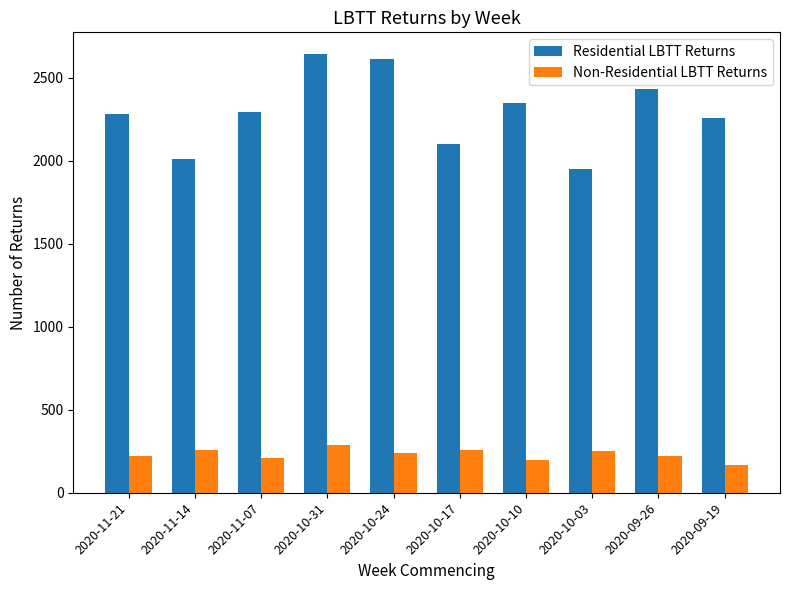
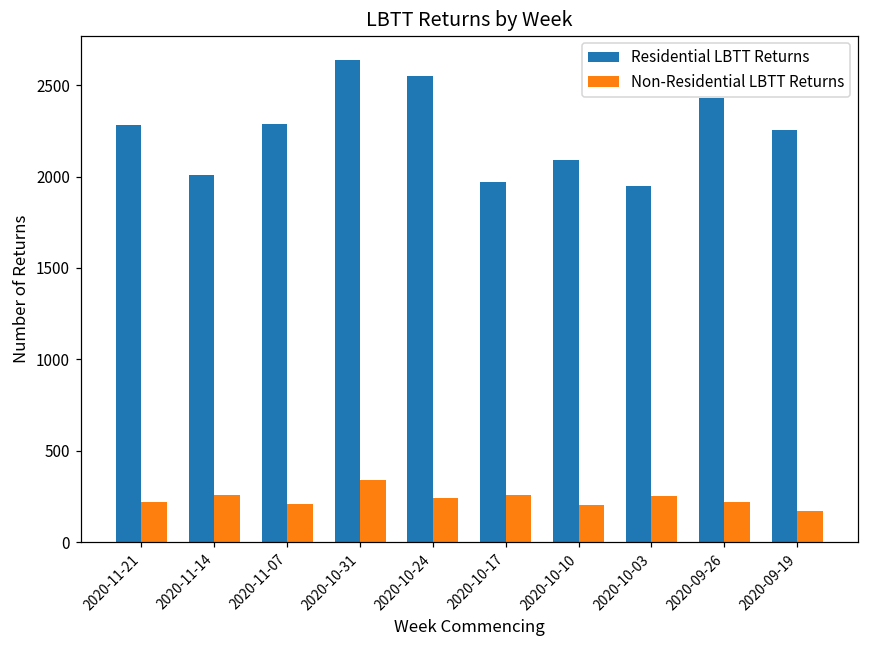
  {
    "Residential LBTT Returns": {
      "2020-11-21": 2280,
      "2020-11-14": 2010,
      "2020-11-07": 2290,
      "2020-10-31": 2640,
-     "2020-10-24": 2610,
-     "2020-10-17": 2100,
-     "2020-10-10": 2350,
+     "2020-10-24": 2550,
+     "2020-10-17": 1970,
+     "2020-10-10": 2090,
      "2020-10-03": 1950,
      "2020-09-26": 2430,
      "2020-09-19": 2250
    },
    "Non-Residential LBTT Returns": {
      "2020-11-21": 220,
      "2020-11-14": 260,
      "2020-11-07": 210,
-     "2020-10-31": 290,
+     "2020-10-31": 340,
      "2020-10-24": 240,
      "2020-10-17": 260,
      "2020-10-10": 200,
      "2020-10-03": 250,
      "2020-09-26": 220,
      "2020-09-19": 170
    }
  }
